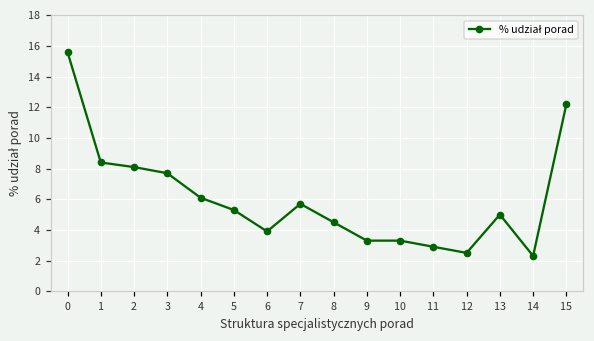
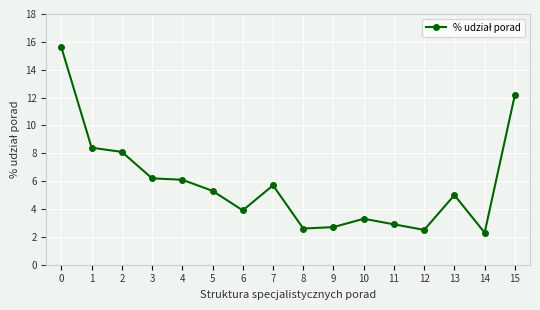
  {
    "0": 15.6,
    "1": 8.4,
    "2": 8.1,
-   "3": 7.7,
+   "3": 6.2,
    "4": 6.1,
    "5": 5.3,
    "6": 3.9,
    "7": 5.7,
-   "8": 4.5,
-   "9": 3.3,
+   "8": 2.6,
+   "9": 2.7,
    "10": 3.3,
    "11": 2.9,
    "12": 2.5,
    "13": 5.0,
    "14": 2.3,
    "15": 12.2
  }
